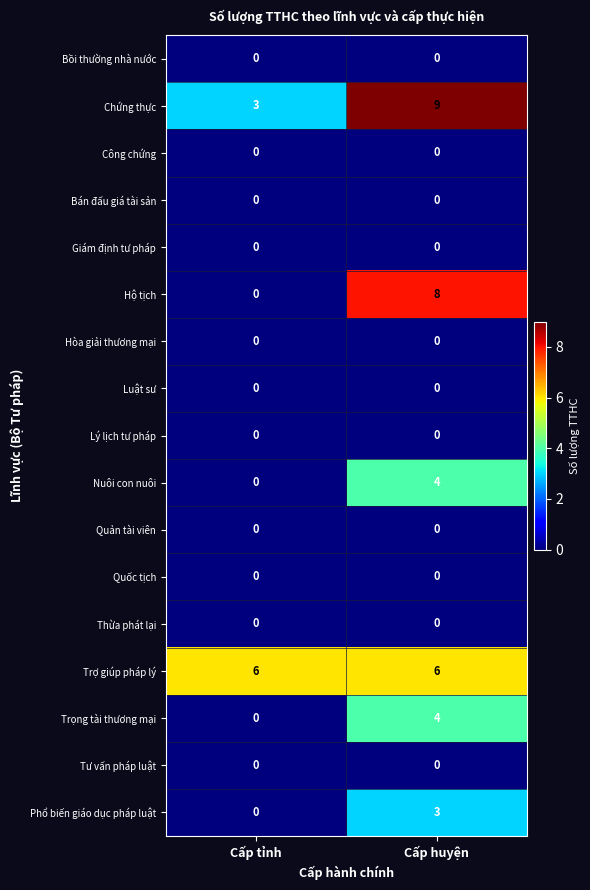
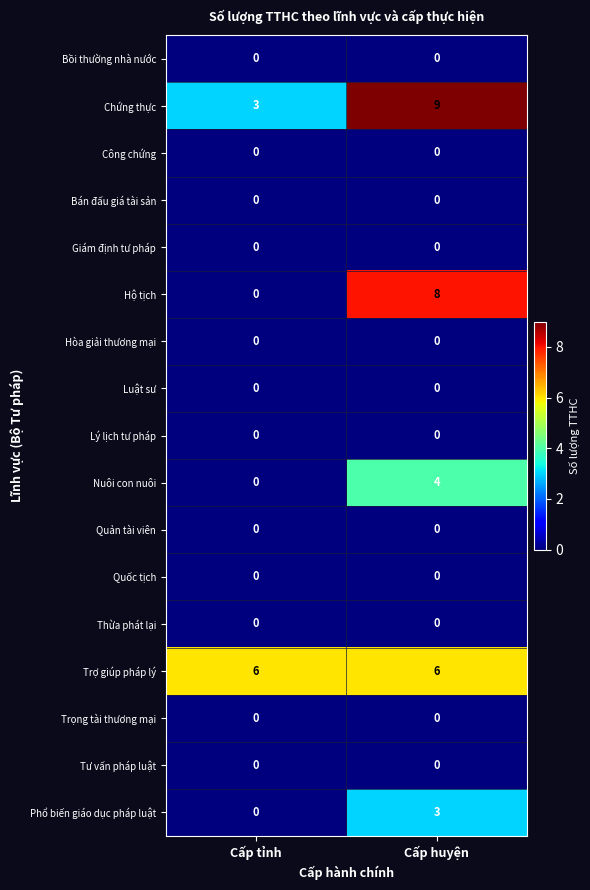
  {
    "Bồi thường nhà nước": {
      "Cấp tỉnh": 0,
      "Cấp huyện": 0
    },
    "Chứng thực": {
      "Cấp tỉnh": 3,
      "Cấp huyện": 9
    },
    "Công chứng": {
      "Cấp tỉnh": 0,
      "Cấp huyện": 0
    },
    "Bán đấu giá tài sản": {
      "Cấp tỉnh": 0,
      "Cấp huyện": 0
    },
    "Giám định tư pháp": {
      "Cấp tỉnh": 0,
      "Cấp huyện": 0
    },
    "Hộ tịch": {
      "Cấp tỉnh": 0,
      "Cấp huyện": 8
    },
    "Hòa giải thương mại": {
      "Cấp tỉnh": 0,
      "Cấp huyện": 0
    },
    "Luật sư": {
      "Cấp tỉnh": 0,
      "Cấp huyện": 0
    },
    "Lý lịch tư pháp": {
      "Cấp tỉnh": 0,
      "Cấp huyện": 0
    },
    "Nuôi con nuôi": {
      "Cấp tỉnh": 0,
      "Cấp huyện": 4
    },
    "Quản tài viên": {
      "Cấp tỉnh": 0,
      "Cấp huyện": 0
    },
    "Quốc tịch": {
      "Cấp tỉnh": 0,
      "Cấp huyện": 0
    },
    "Thừa phát lại": {
      "Cấp tỉnh": 0,
      "Cấp huyện": 0
    },
    "Trợ giúp pháp lý": {
      "Cấp tỉnh": 6,
      "Cấp huyện": 6
    },
    "Trọng tài thương mại": {
      "Cấp tỉnh": 0,
-     "Cấp huyện": 4
+     "Cấp huyện": 0
    },
    "Tư vấn pháp luật": {
      "Cấp tỉnh": 0,
      "Cấp huyện": 0
    },
    "Phổ biến giáo dục pháp luật": {
      "Cấp tỉnh": 0,
      "Cấp huyện": 3
    }
  }
